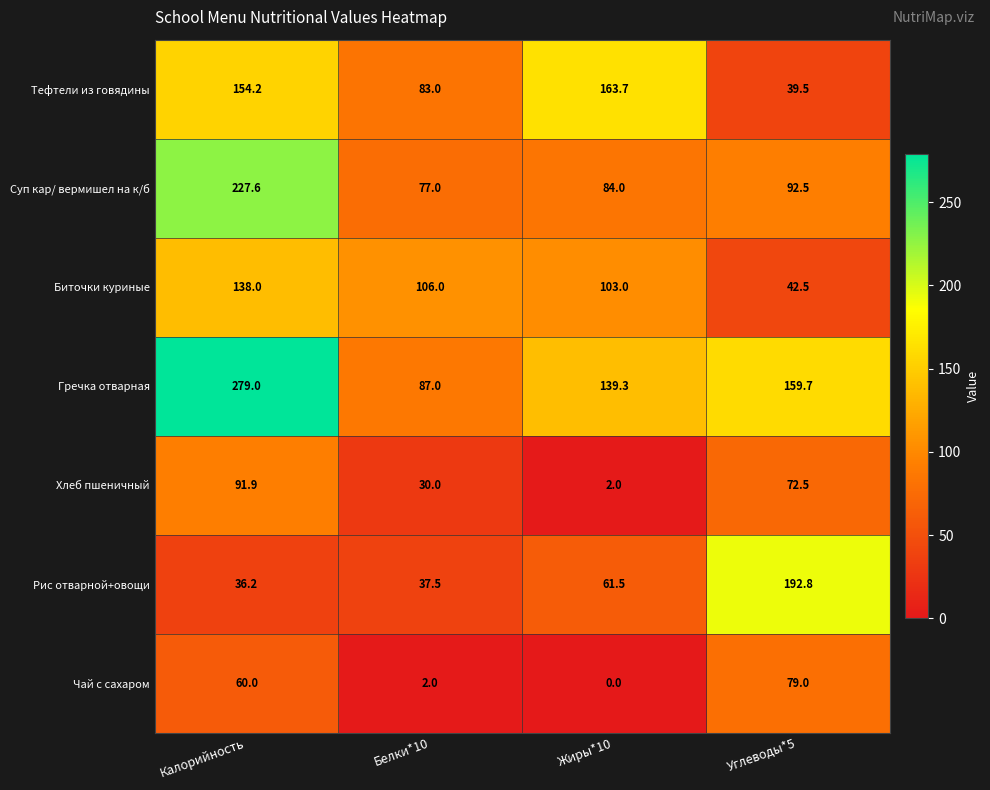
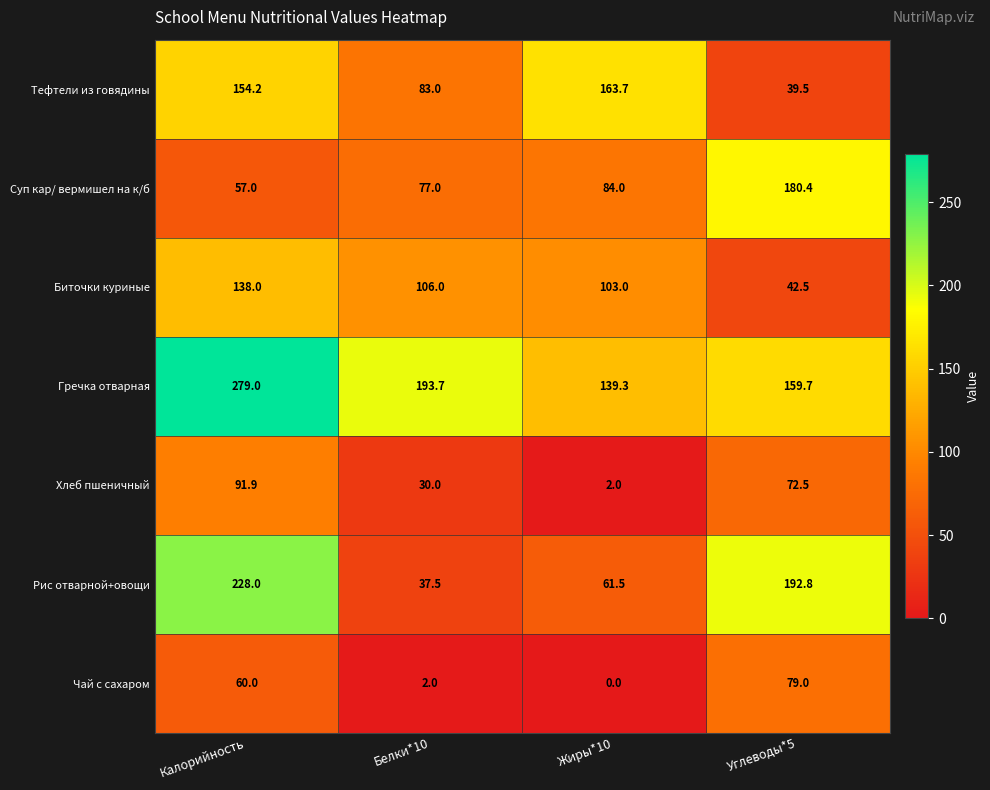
  {
    "Тефтели из говядины": {
      "Калорийность": 154.2,
      "Белки*10": 83.0,
      "Жиры*10": 163.7,
      "Углеводы*5": 39.5
    },
    "Суп кар/ вермишел на к/б": {
-     "Калорийность": 227.6,
+     "Калорийность": 57.0,
      "Белки*10": 77.0,
      "Жиры*10": 84.0,
-     "Углеводы*5": 92.5
+     "Углеводы*5": 180.4
    },
    "Биточки куриные": {
      "Калорийность": 138.0,
      "Белки*10": 106.0,
      "Жиры*10": 103.0,
      "Углеводы*5": 42.5
    },
    "Гречка отварная": {
      "Калорийность": 279.0,
-     "Белки*10": 87.0,
+     "Белки*10": 193.7,
      "Жиры*10": 139.3,
      "Углеводы*5": 159.7
    },
    "Хлеб пшеничный": {
      "Калорийность": 91.9,
      "Белки*10": 30.0,
      "Жиры*10": 2.0,
      "Углеводы*5": 72.5
    },
    "Рис отварной+овощи": {
-     "Калорийность": 36.2,
+     "Калорийность": 228.0,
      "Белки*10": 37.5,
      "Жиры*10": 61.5,
      "Углеводы*5": 192.8
    },
    "Чай с сахаром": {
      "Калорийность": 60.0,
      "Белки*10": 2.0,
      "Жиры*10": 0.0,
      "Углеводы*5": 79.0
    }
  }
